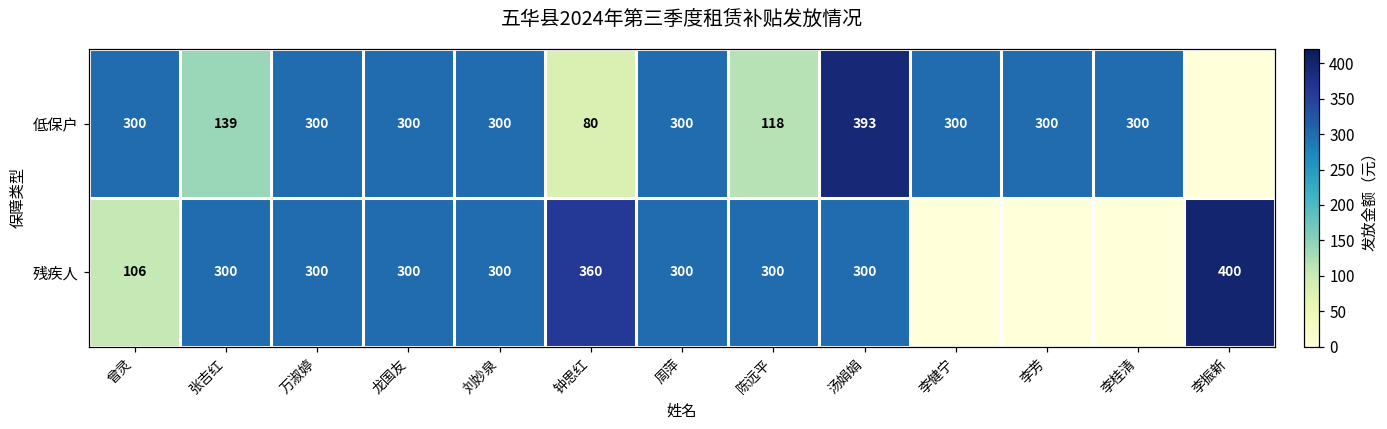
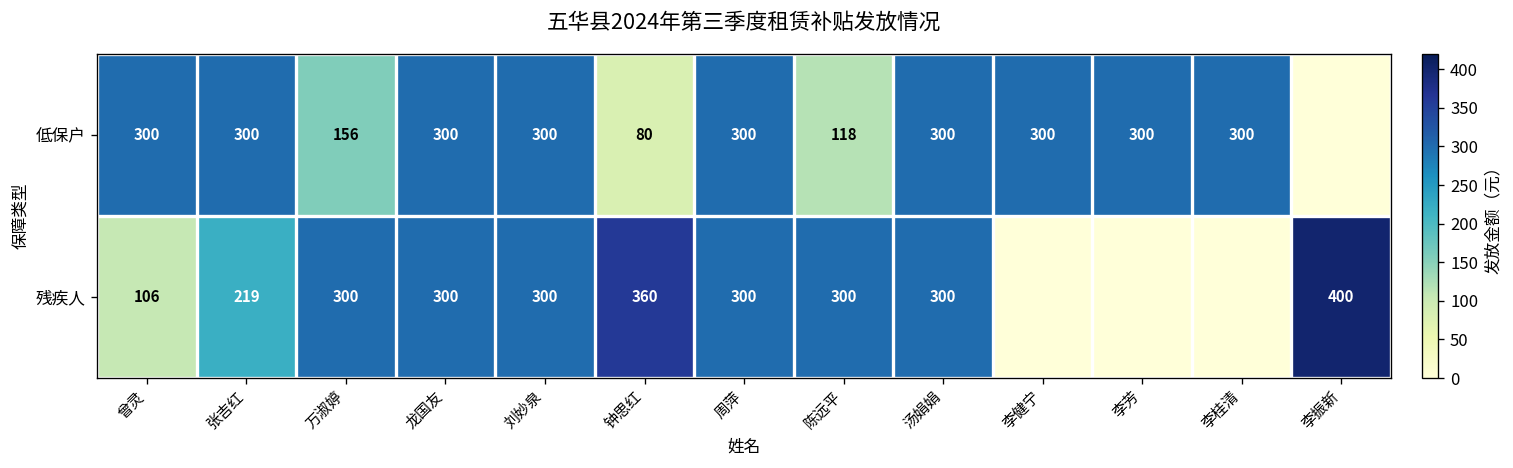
  {
    "低保户": {
      "曾灵": 300,
-     "张吉红": 139,
-     "万淑婷": 300,
+     "张吉红": 300,
+     "万淑婷": 156,
      "龙国友": 300,
      "刘妙泉": 300,
      "钟思红": 80,
      "周萍": 300,
      "陈远平": 118,
-     "汤娟娟": 393,
+     "汤娟娟": 300,
      "李健宁": 300,
      "李芳": 300,
      "李桂清": 300
    },
    "残疾人": {
      "曾灵": 106,
-     "张吉红": 300,
+     "张吉红": 219,
      "万淑婷": 300,
      "龙国友": 300,
      "刘妙泉": 300,
      "钟思红": 360,
      "周萍": 300,
      "陈远平": 300,
      "汤娟娟": 300,
      "李振新": 400
    }
  }
